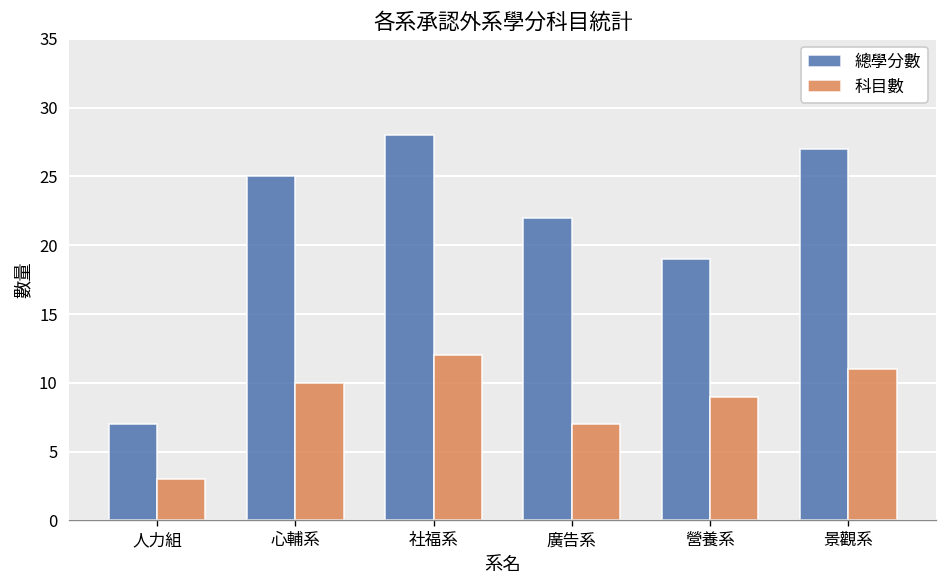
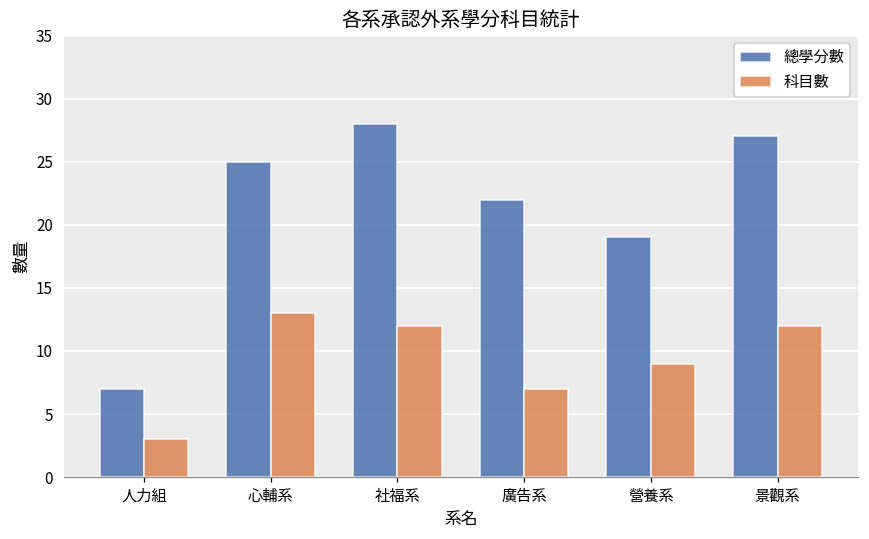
  {
    "總學分數": {
      "人力組": 7,
      "心輔系": 25,
      "社福系": 28,
      "廣告系": 22,
      "營養系": 19,
      "景觀系": 27
    },
    "科目數": {
      "人力組": 3,
-     "心輔系": 10,
+     "心輔系": 13,
      "社福系": 12,
      "廣告系": 7,
      "營養系": 9,
-     "景觀系": 11
+     "景觀系": 12
    }
  }
